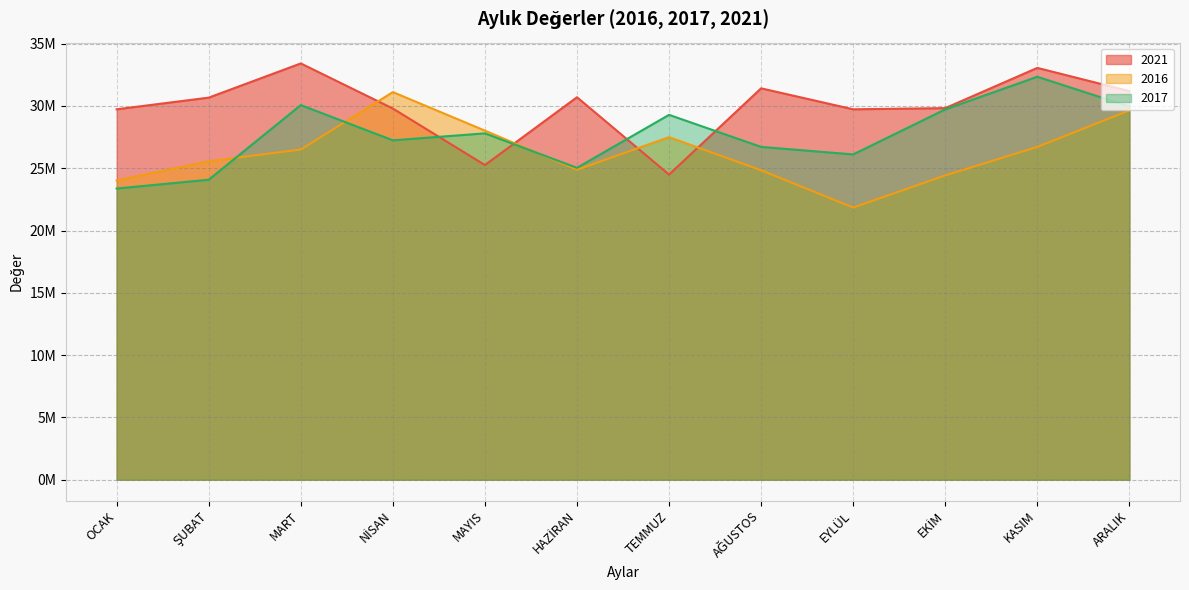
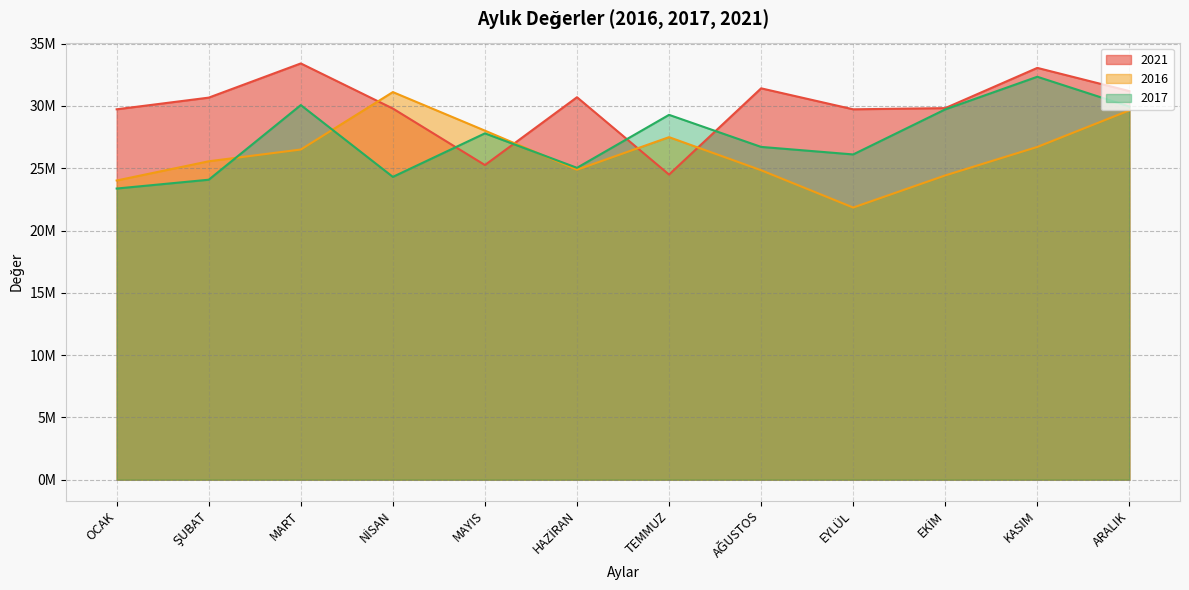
  {
    "2021": {
      "OCAK": 29700000,
      "ŞUBAT": 30700000,
      "MART": 33400000,
      "NİSAN": 29800000,
      "MAYIS": 25300000,
      "HAZİRAN": 30700000,
      "TEMMUZ": 24500000,
      "AĞUSTOS": 31400000,
      "EYLÜL": 29700000,
      "KASIM": 33100000
    },
    "2016": {
      "OCAK": 24000000,
      "ŞUBAT": 25600000,
      "MART": 26500000,
      "NİSAN": 31100000,
      "MAYIS": 28000000,
      "TEMMUZ": 27500000,
      "AĞUSTOS": 24800000,
      "EYLÜL": 21800000,
      "EKİM": 24400000,
      "KASIM": 26700000
    },
    "2017": {
      "OCAK": 23400000,
      "ŞUBAT": 24100000,
      "MART": 30100000,
-     "NİSAN": 27200000,
+     "NİSAN": 24300000,
      "MAYIS": 27800000,
      "TEMMUZ": 29300000,
      "AĞUSTOS": 26700000,
      "EYLÜL": 26100000,
      "KASIM": 32300000
    }
  }
